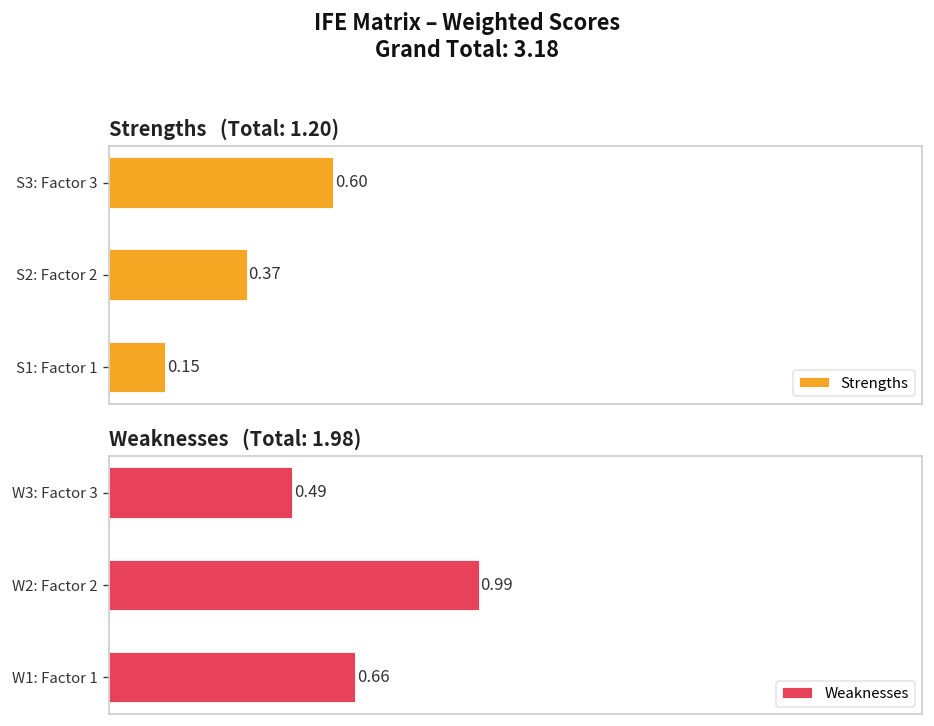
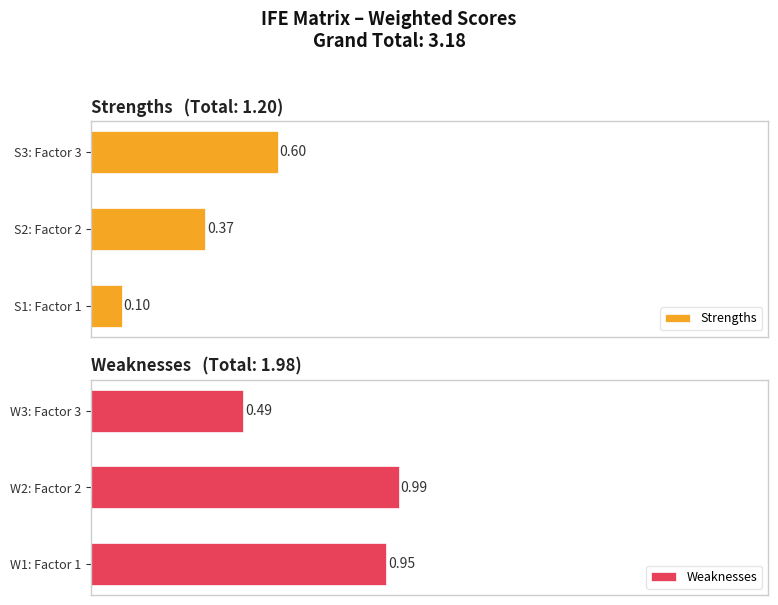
  {
    "Strengths (Total: 1.20)": {
      "S3: Factor 3": 0.60,
      "S2: Factor 2": 0.37,
-     "S1: Factor 1": 0.15
+     "S1: Factor 1": 0.10
    },
    "Weaknesses (Total: 1.98)": {
      "W3: Factor 3": 0.49,
      "W2: Factor 2": 0.99,
-     "W1: Factor 1": 0.66
+     "W1: Factor 1": 0.95
    }
  }
